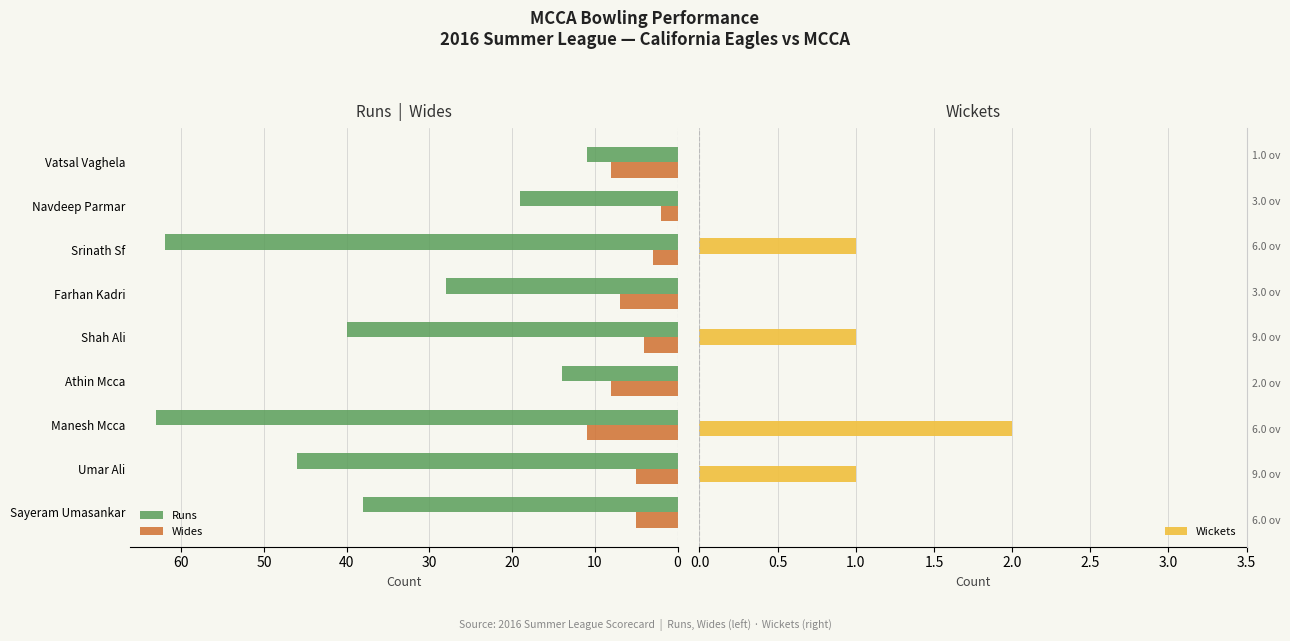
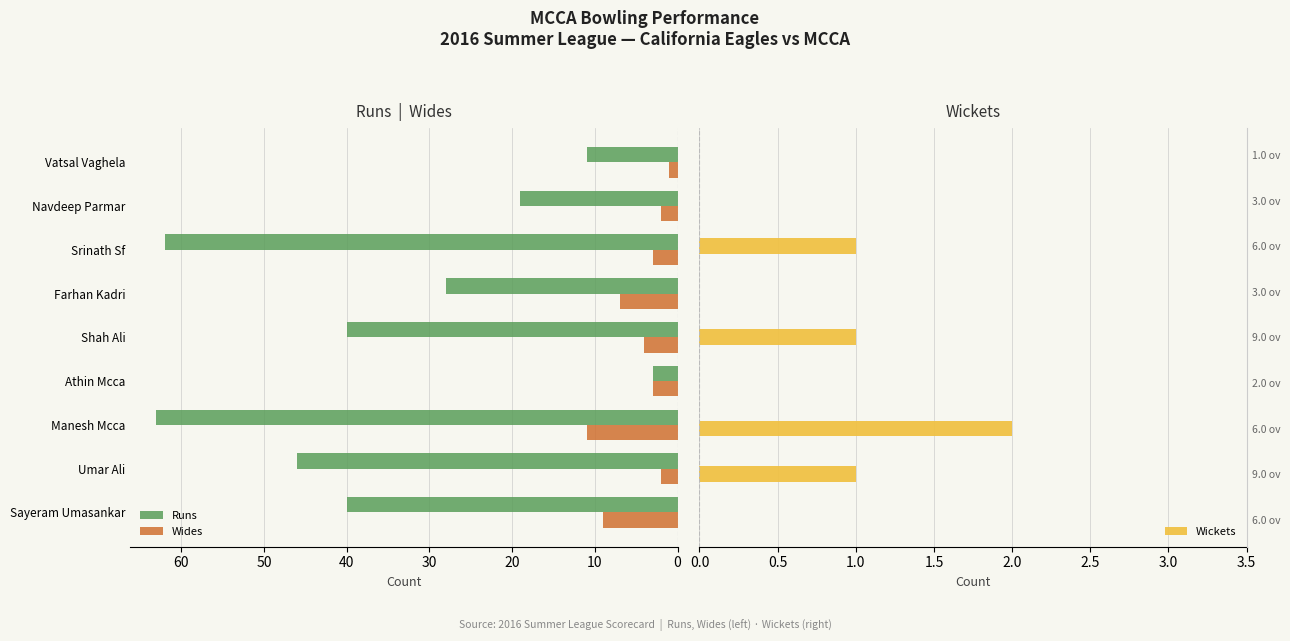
  {
    "Runs | Wides": {
      "Runs": {
        "Vatsal Vaghela": 11,
        "Navdeep Parmar": 19,
        "Srinath Sf": 62,
        "Farhan Kadri": 28,
        "Shah Ali": 40,
-       "Athin Mcca": 14,
+       "Athin Mcca": 3,
        "Manesh Mcca": 63,
        "Umar Ali": 46,
-       "Sayeram Umasankar": 38
+       "Sayeram Umasankar": 40
      },
      "Wides": {
-       "Vatsal Vaghela": 8,
+       "Vatsal Vaghela": 1,
        "Navdeep Parmar": 2,
        "Srinath Sf": 3,
        "Farhan Kadri": 7,
        "Shah Ali": 4,
-       "Athin Mcca": 8,
+       "Athin Mcca": 3,
        "Manesh Mcca": 11,
-       "Umar Ali": 5,
-       "Sayeram Umasankar": 5
+       "Umar Ali": 2,
+       "Sayeram Umasankar": 9
      }
    },
    "Wickets": {
      "1.0 ov": 0.00,
      "2.0 ov": 0.00
    }
  }
